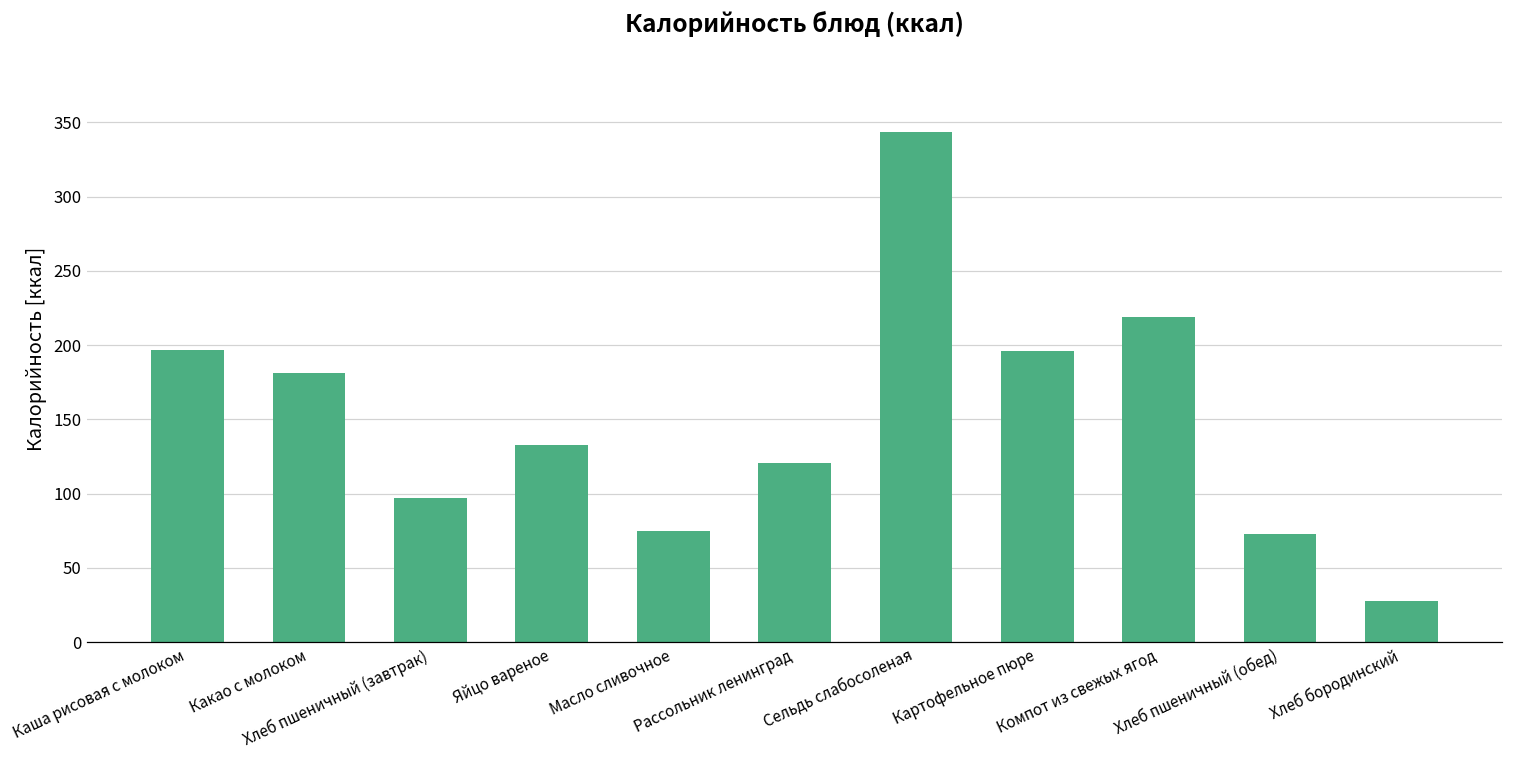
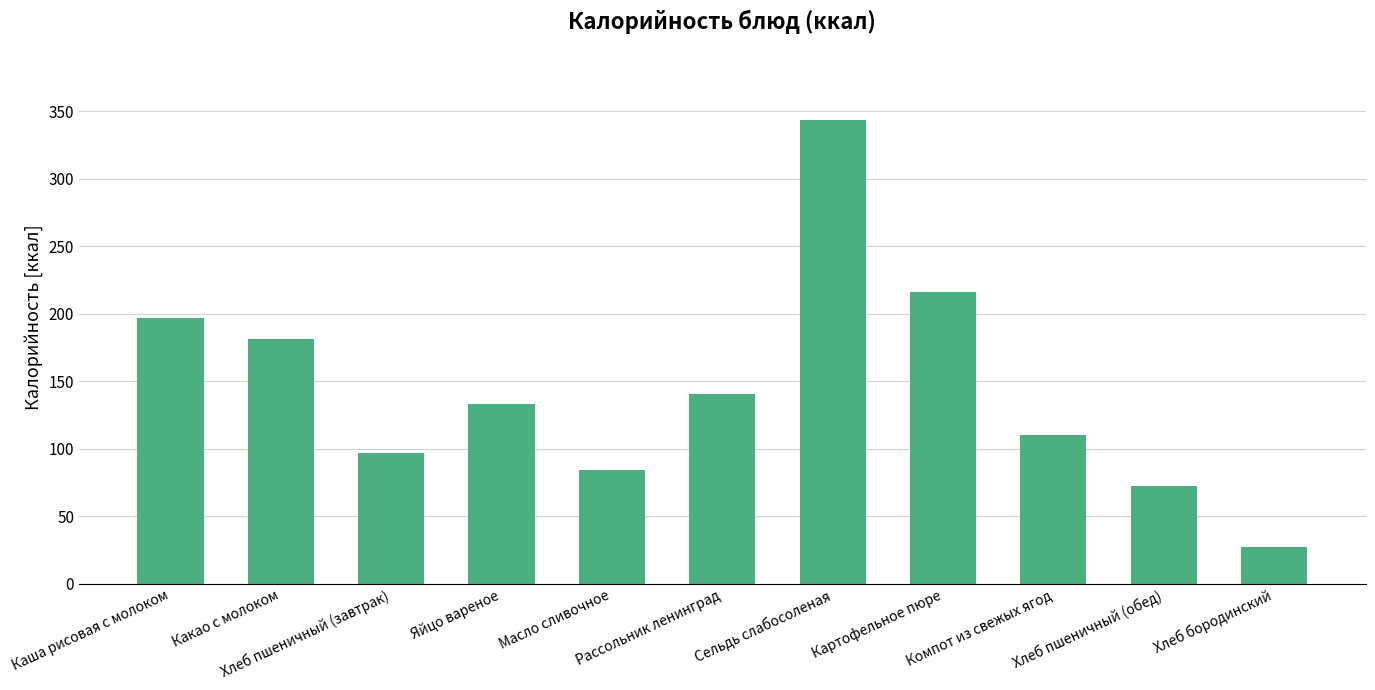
  {
    "Каша рисовая с молоком": 197,
    "Какао с молоком": 181,
    "Хлеб пшеничный (завтрак)": 97,
    "Яйцо вареное": 133,
-   "Масло сливочное": 75,
-   "Рассольник ленинград": 121,
+   "Масло сливочное": 84,
+   "Рассольник ленинград": 141,
    "Сельдь слабосоленая": 344,
-   "Картофельное пюре": 196,
-   "Компот из свежых ягод": 219,
+   "Картофельное пюре": 216,
+   "Компот из свежых ягод": 111,
    "Хлеб пшеничный (обед)": 73,
    "Хлеб бородинский": 28
  }
